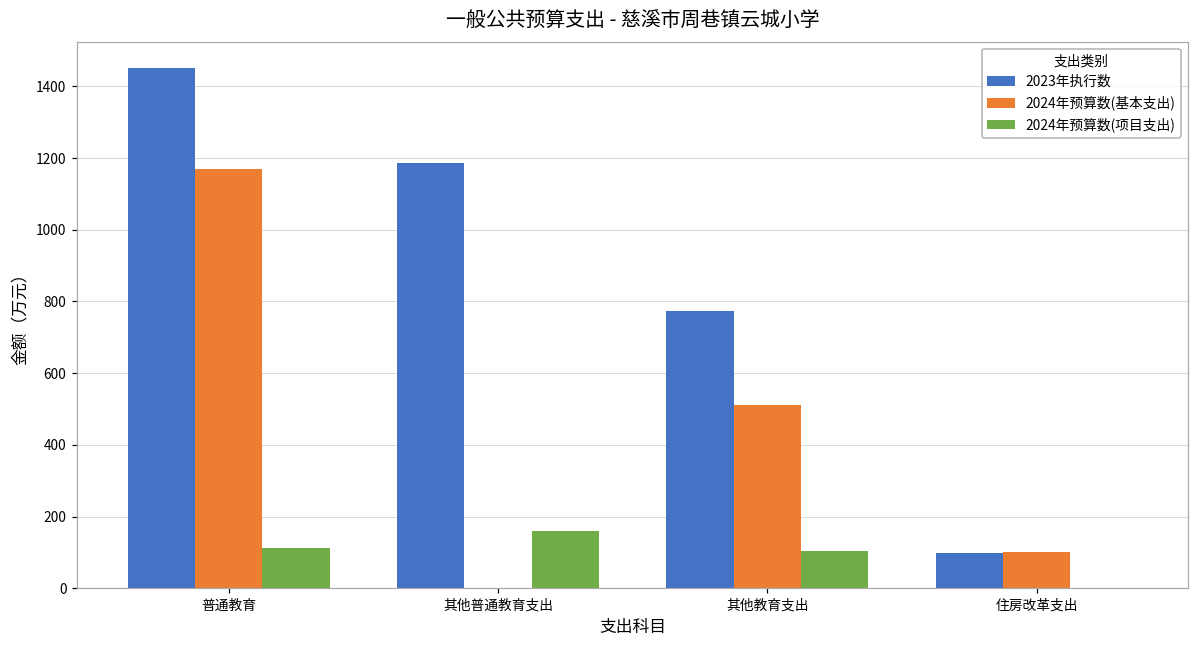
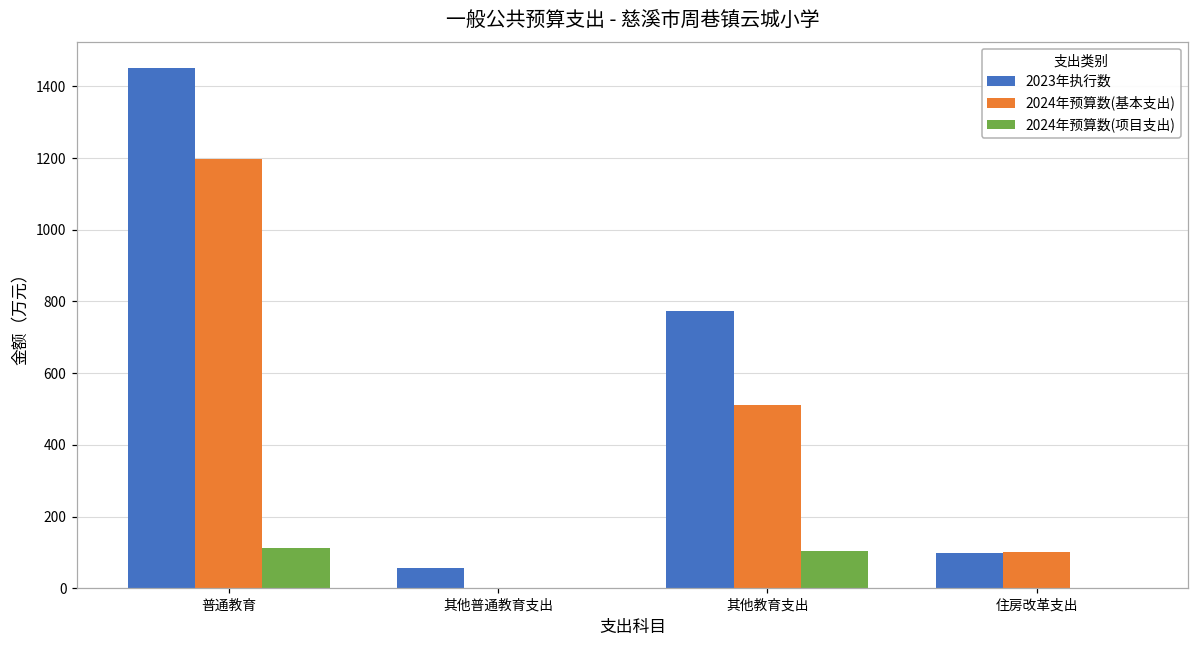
  {
    "2023年执行数": {
      "普通教育": 1450,
-     "其他普通教育支出": 1190,
+     "其他普通教育支出": 60,
      "其他教育支出": 770,
      "住房改革支出": 100
    },
    "2024年预算数(基本支出)": {
-     "普通教育": 1170,
+     "普通教育": 1200,
      "其他普通教育支出": 0,
      "其他教育支出": 510,
      "住房改革支出": 100
    },
    "2024年预算数(项目支出)": {
      "普通教育": 110,
-     "其他普通教育支出": 160,
+     "其他普通教育支出": 0,
      "其他教育支出": 100,
      "住房改革支出": 0
    }
  }
